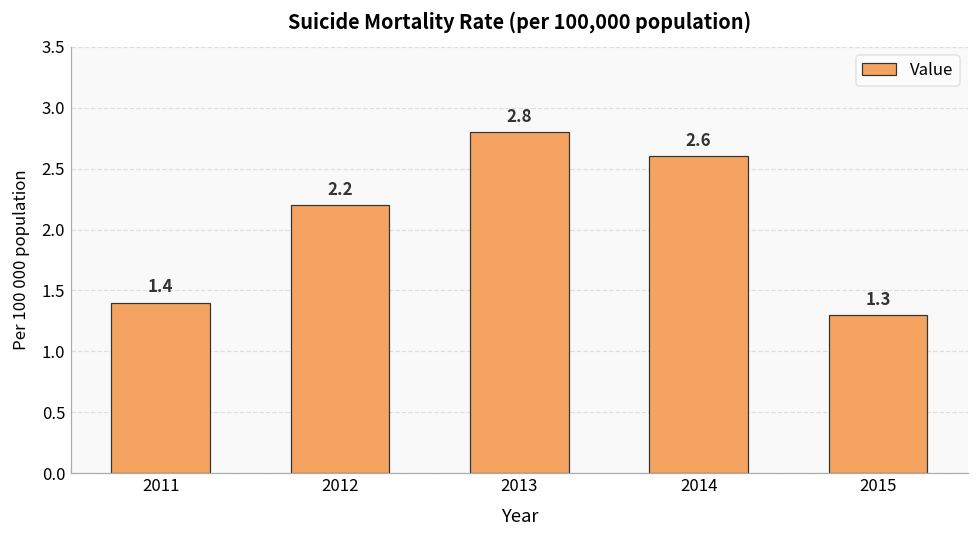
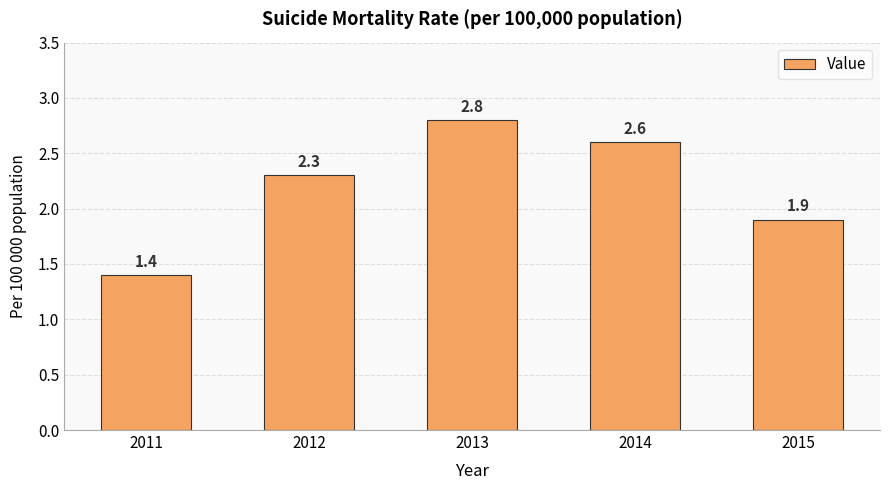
  {
    "2011": 1.4,
-   "2012": 2.2,
+   "2012": 2.3,
    "2013": 2.8,
    "2014": 2.6,
-   "2015": 1.3
+   "2015": 1.9
  }
